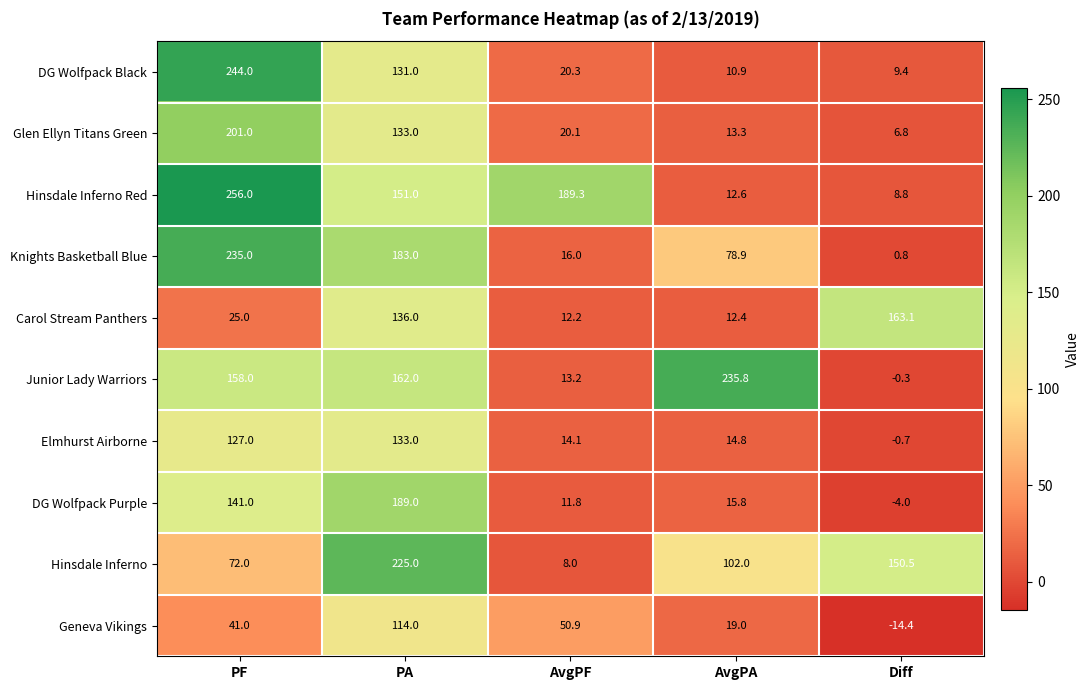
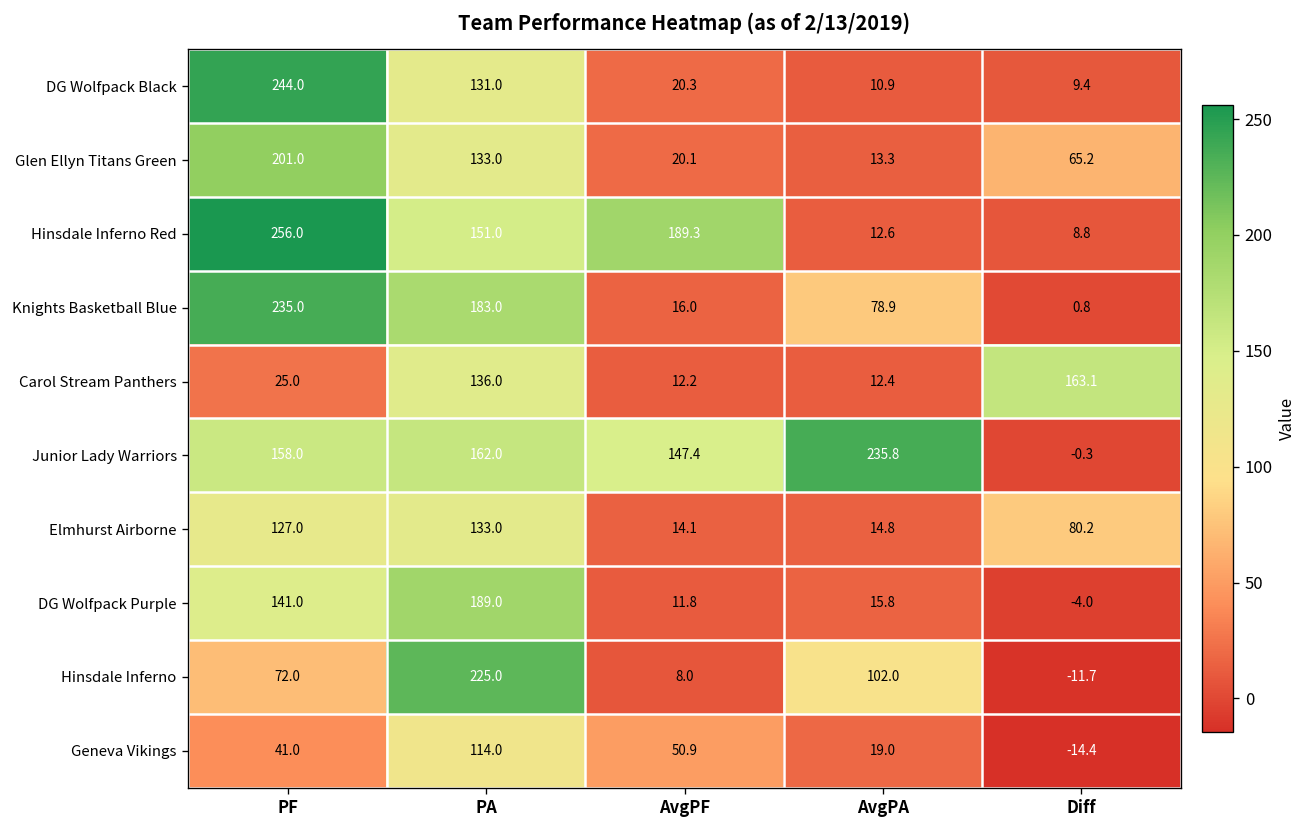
  {
    "DG Wolfpack Black": {
      "PF": 244.0,
      "PA": 131.0,
      "AvgPF": 20.3,
      "AvgPA": 10.9,
      "Diff": 9.4
    },
    "Glen Ellyn Titans Green": {
      "PF": 201.0,
      "PA": 133.0,
      "AvgPF": 20.1,
      "AvgPA": 13.3,
-     "Diff": 6.8
+     "Diff": 65.2
    },
    "Hinsdale Inferno Red": {
      "PF": 256.0,
      "PA": 151.0,
      "AvgPF": 189.3,
      "AvgPA": 12.6,
      "Diff": 8.8
    },
    "Knights Basketball Blue": {
      "PF": 235.0,
      "PA": 183.0,
      "AvgPF": 16.0,
      "AvgPA": 78.9,
      "Diff": 0.8
    },
    "Carol Stream Panthers": {
      "PF": 25.0,
      "PA": 136.0,
      "AvgPF": 12.2,
      "AvgPA": 12.4,
      "Diff": 163.1
    },
    "Junior Lady Warriors": {
      "PF": 158.0,
      "PA": 162.0,
-     "AvgPF": 13.2,
+     "AvgPF": 147.4,
      "AvgPA": 235.8,
      "Diff": -0.3
    },
    "Elmhurst Airborne": {
      "PF": 127.0,
      "PA": 133.0,
      "AvgPF": 14.1,
      "AvgPA": 14.8,
-     "Diff": -0.7
+     "Diff": 80.2
    },
    "DG Wolfpack Purple": {
      "PF": 141.0,
      "PA": 189.0,
      "AvgPF": 11.8,
      "AvgPA": 15.8,
      "Diff": -4.0
    },
    "Hinsdale Inferno": {
      "PF": 72.0,
      "PA": 225.0,
      "AvgPF": 8.0,
      "AvgPA": 102.0,
-     "Diff": 150.5
+     "Diff": -11.7
    },
    "Geneva Vikings": {
      "PF": 41.0,
      "PA": 114.0,
      "AvgPF": 50.9,
      "AvgPA": 19.0,
      "Diff": -14.4
    }
  }
